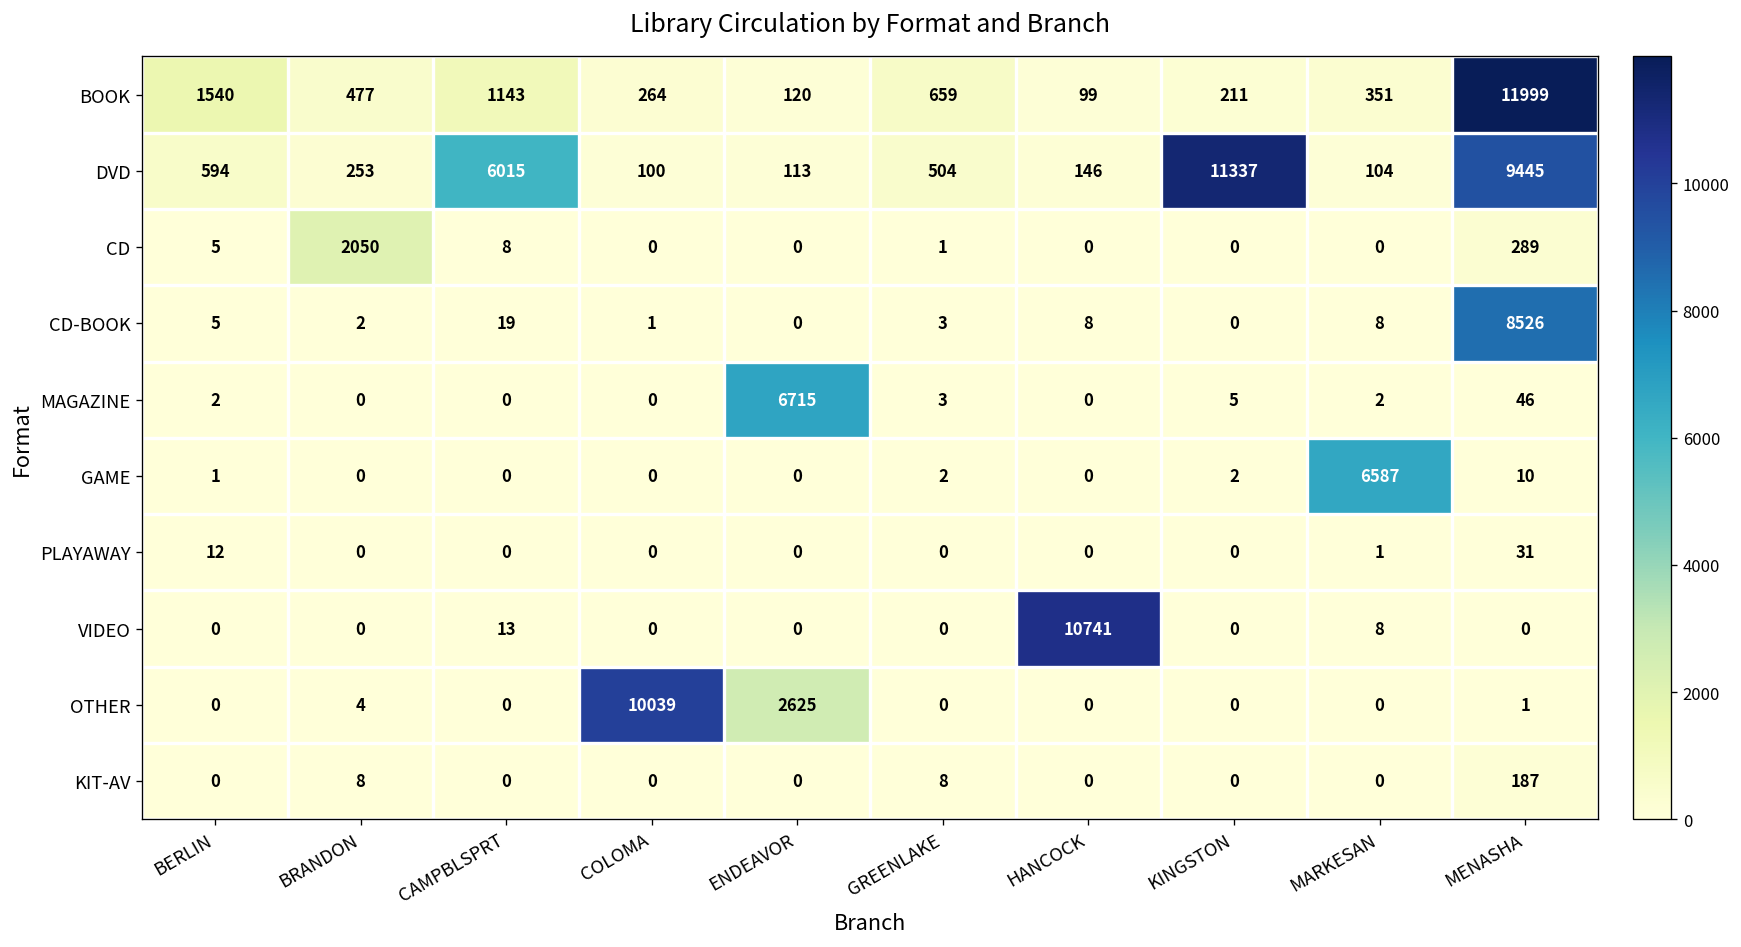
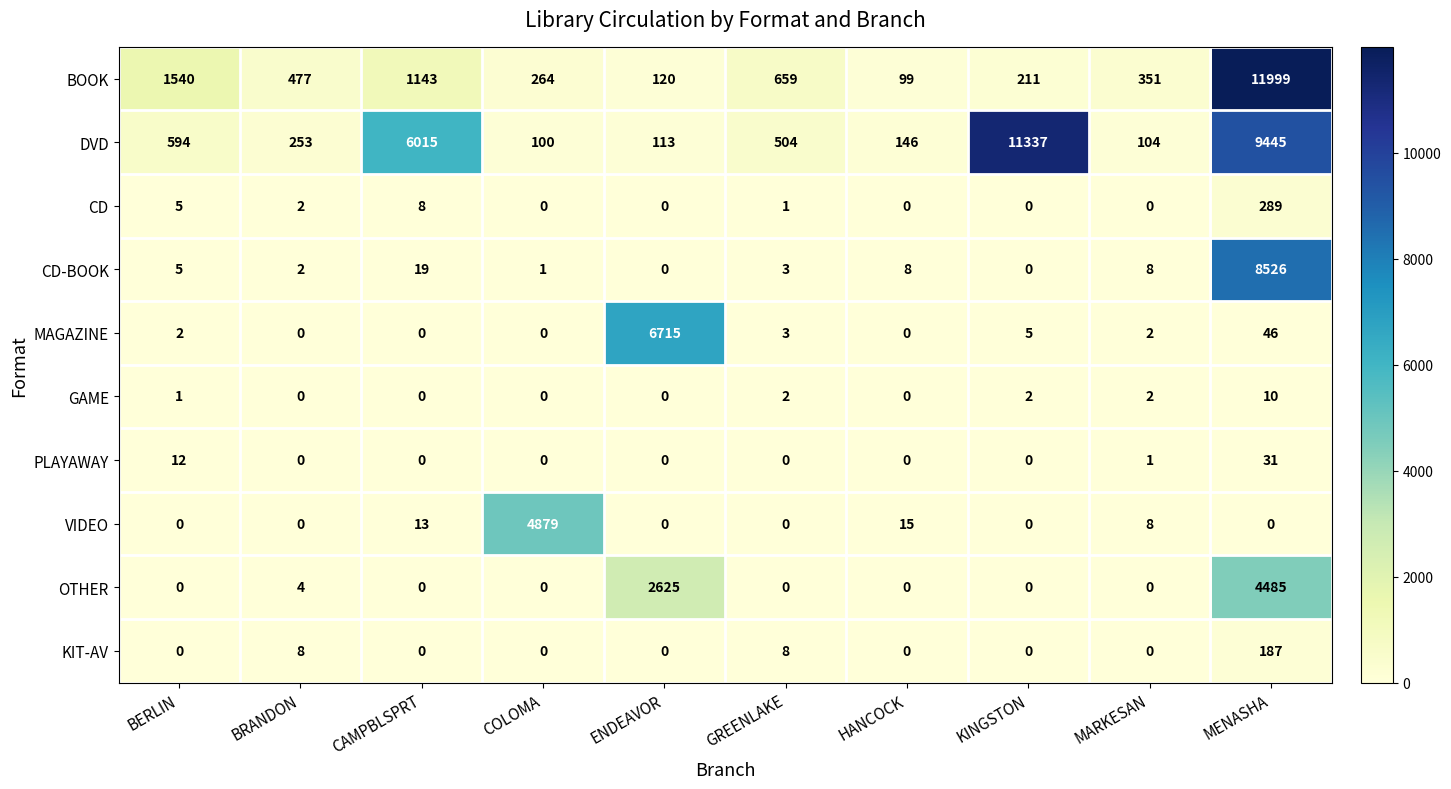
  {
    "BOOK": {
      "BERLIN": 1540,
      "BRANDON": 477,
      "CAMPBLSPRT": 1143,
      "COLOMA": 264,
      "ENDEAVOR": 120,
      "GREENLAKE": 659,
      "HANCOCK": 99,
      "KINGSTON": 211,
      "MARKESAN": 351,
      "MENASHA": 11999
    },
    "DVD": {
      "BERLIN": 594,
      "BRANDON": 253,
      "CAMPBLSPRT": 6015,
      "COLOMA": 100,
      "ENDEAVOR": 113,
      "GREENLAKE": 504,
      "HANCOCK": 146,
      "KINGSTON": 11337,
      "MARKESAN": 104,
      "MENASHA": 9445
    },
    "CD": {
      "BERLIN": 5,
-     "BRANDON": 2050,
+     "BRANDON": 2,
      "CAMPBLSPRT": 8,
      "COLOMA": 0,
      "ENDEAVOR": 0,
      "GREENLAKE": 1,
      "HANCOCK": 0,
      "KINGSTON": 0,
      "MARKESAN": 0,
      "MENASHA": 289
    },
    "CD-BOOK": {
      "BERLIN": 5,
      "BRANDON": 2,
      "CAMPBLSPRT": 19,
      "COLOMA": 1,
      "ENDEAVOR": 0,
      "GREENLAKE": 3,
      "HANCOCK": 8,
      "KINGSTON": 0,
      "MARKESAN": 8,
      "MENASHA": 8526
    },
    "MAGAZINE": {
      "BERLIN": 2,
      "BRANDON": 0,
      "CAMPBLSPRT": 0,
      "COLOMA": 0,
      "ENDEAVOR": 6715,
      "GREENLAKE": 3,
      "HANCOCK": 0,
      "KINGSTON": 5,
      "MARKESAN": 2,
      "MENASHA": 46
    },
    "GAME": {
      "BERLIN": 1,
      "BRANDON": 0,
      "CAMPBLSPRT": 0,
      "COLOMA": 0,
      "ENDEAVOR": 0,
      "GREENLAKE": 2,
      "HANCOCK": 0,
      "KINGSTON": 2,
-     "MARKESAN": 6587,
+     "MARKESAN": 2,
      "MENASHA": 10
    },
    "PLAYAWAY": {
      "BERLIN": 12,
      "BRANDON": 0,
      "CAMPBLSPRT": 0,
      "COLOMA": 0,
      "ENDEAVOR": 0,
      "GREENLAKE": 0,
      "HANCOCK": 0,
      "KINGSTON": 0,
      "MARKESAN": 1,
      "MENASHA": 31
    },
    "VIDEO": {
      "BERLIN": 0,
      "BRANDON": 0,
      "CAMPBLSPRT": 13,
-     "COLOMA": 0,
+     "COLOMA": 4879,
      "ENDEAVOR": 0,
      "GREENLAKE": 0,
-     "HANCOCK": 10741,
+     "HANCOCK": 15,
      "KINGSTON": 0,
      "MARKESAN": 8,
      "MENASHA": 0
    },
    "OTHER": {
      "BERLIN": 0,
      "BRANDON": 4,
      "CAMPBLSPRT": 0,
-     "COLOMA": 10039,
+     "COLOMA": 0,
      "ENDEAVOR": 2625,
      "GREENLAKE": 0,
      "HANCOCK": 0,
      "KINGSTON": 0,
      "MARKESAN": 0,
-     "MENASHA": 1
+     "MENASHA": 4485
    },
    "KIT-AV": {
      "BERLIN": 0,
      "BRANDON": 8,
      "CAMPBLSPRT": 0,
      "COLOMA": 0,
      "ENDEAVOR": 0,
      "GREENLAKE": 8,
      "HANCOCK": 0,
      "KINGSTON": 0,
      "MARKESAN": 0,
      "MENASHA": 187
    }
  }
